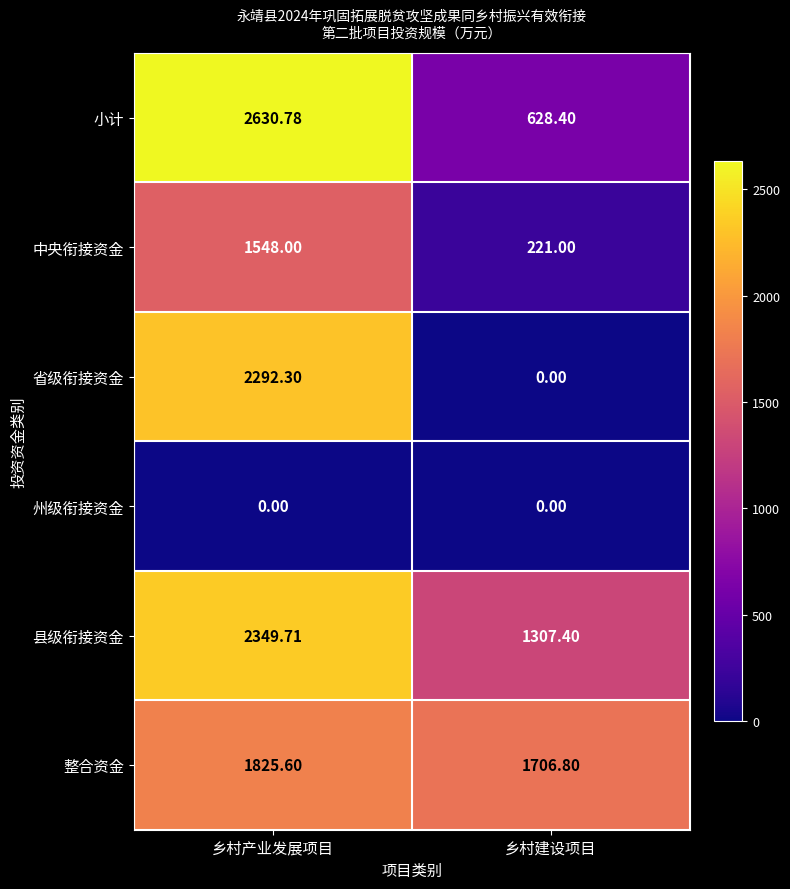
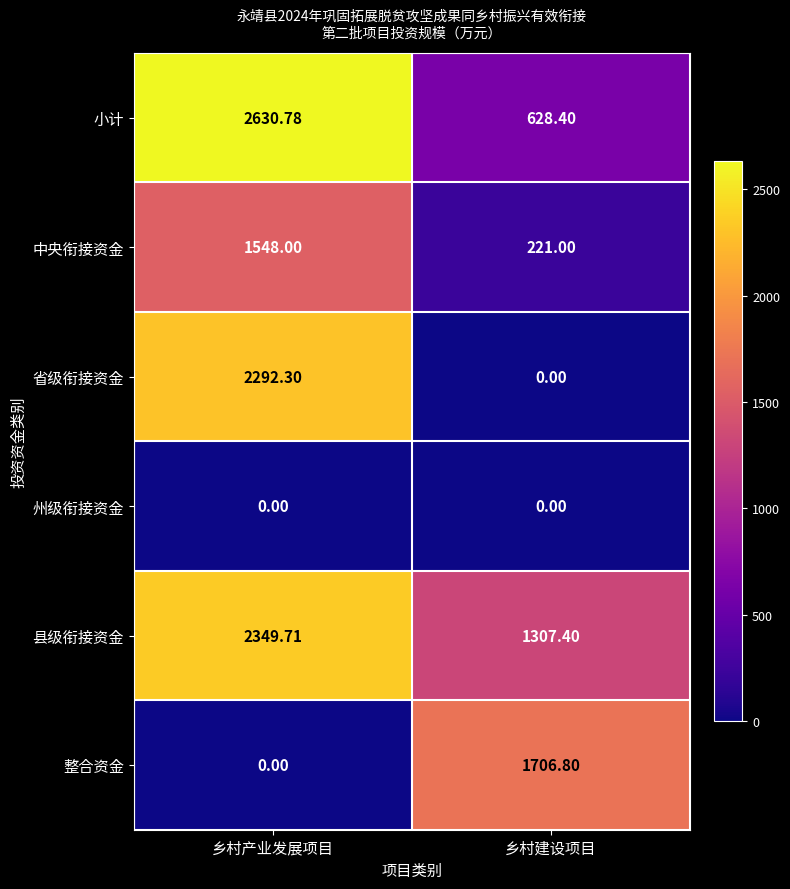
  {
    "小计": {
      "乡村产业发展项目": 2630.78,
      "乡村建设项目": 628.40
    },
    "中央衔接资金": {
      "乡村产业发展项目": 1548.00,
      "乡村建设项目": 221.00
    },
    "省级衔接资金": {
      "乡村产业发展项目": 2292.30,
      "乡村建设项目": 0.00
    },
    "州级衔接资金": {
      "乡村产业发展项目": 0.00,
      "乡村建设项目": 0.00
    },
    "县级衔接资金": {
      "乡村产业发展项目": 2349.71,
      "乡村建设项目": 1307.40
    },
    "整合资金": {
-     "乡村产业发展项目": 1825.60,
+     "乡村产业发展项目": 0.00,
      "乡村建设项目": 1706.80
    }
  }
